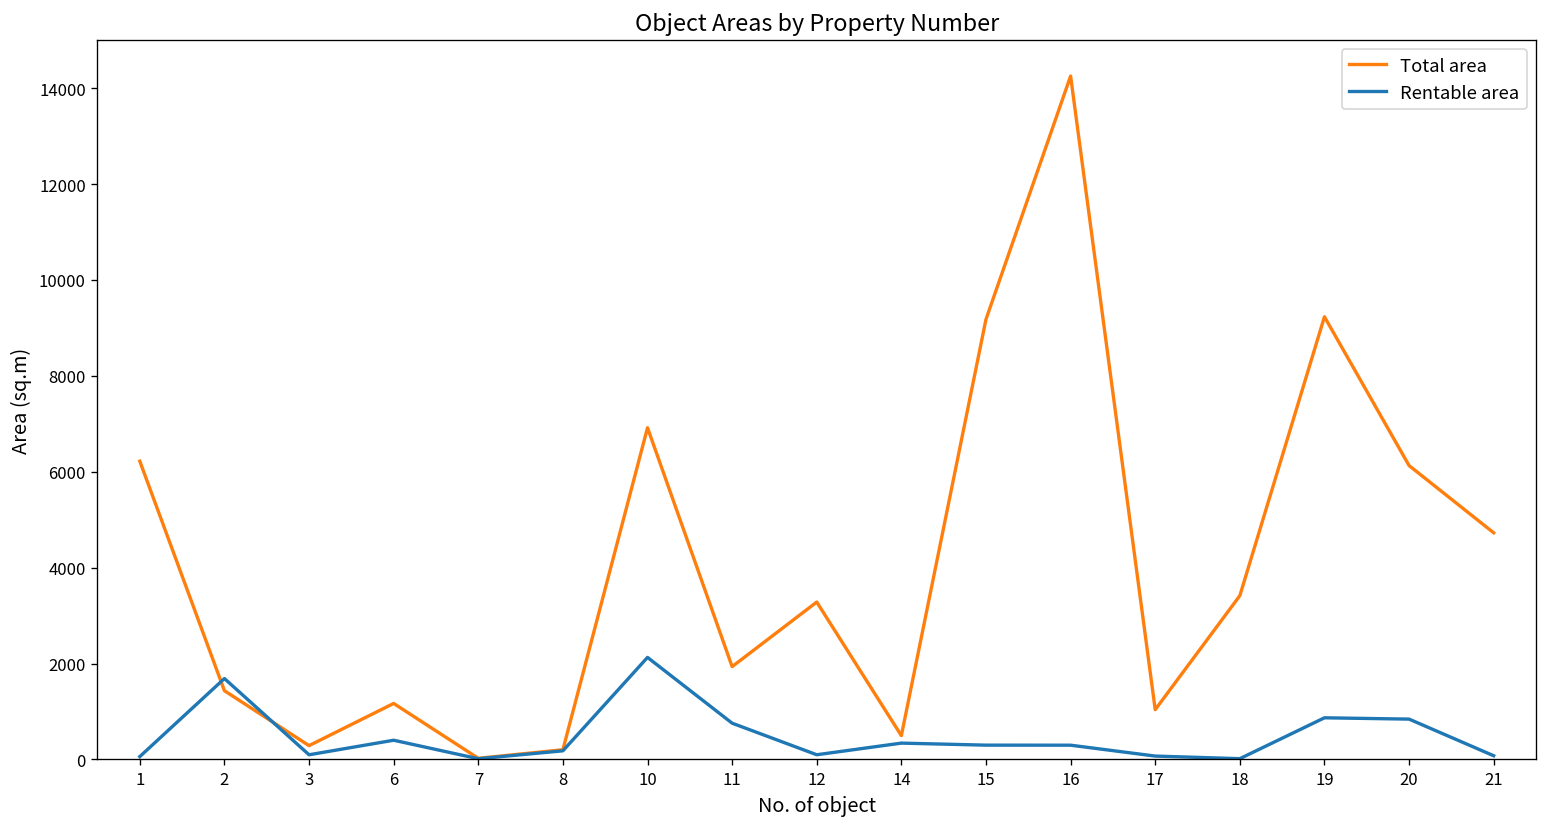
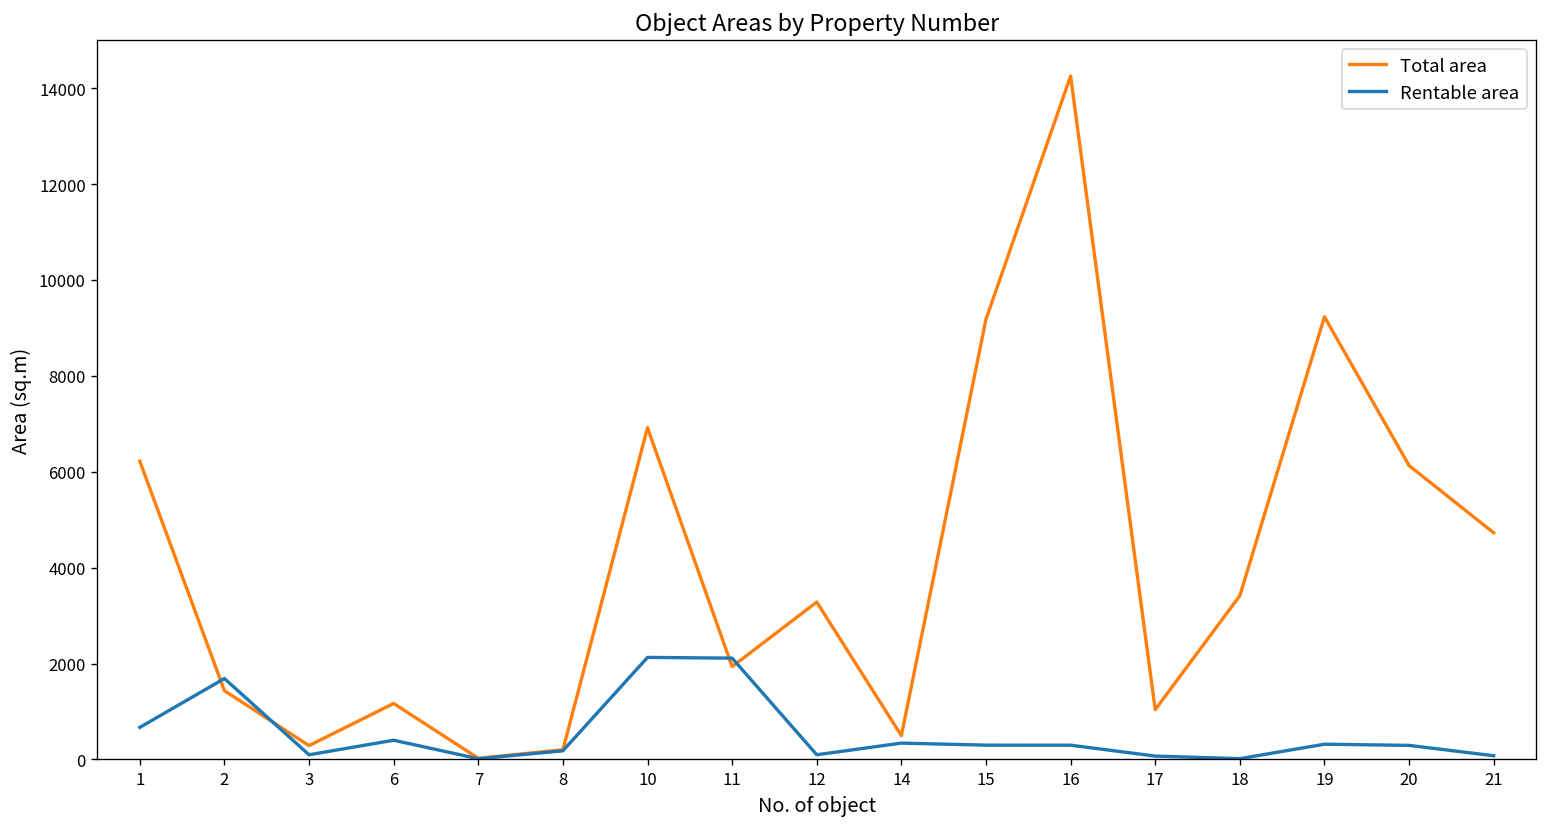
  {
    "Total area": {
      "1": 6200,
      "2": 1400,
      "3": 300,
      "6": 1200,
      "10": 6900,
      "11": 1900,
      "12": 3300,
      "14": 500,
      "15": 9200,
      "16": 14300,
      "17": 1000,
      "18": 3400,
      "19": 9200,
      "20": 6100,
      "21": 4700
    },
    "Rentable area": {
-     "1": 100,
+     "1": 700,
      "2": 1700,
      "3": 100,
      "6": 400,
      "10": 2100,
-     "11": 800,
+     "11": 2100,
      "12": 100,
      "14": 300,
      "15": 300,
      "16": 300,
      "17": 100,
      "18": 0,
-     "19": 900,
-     "20": 800,
+     "19": 300,
+     "20": 300,
      "21": 100
    }
  }
